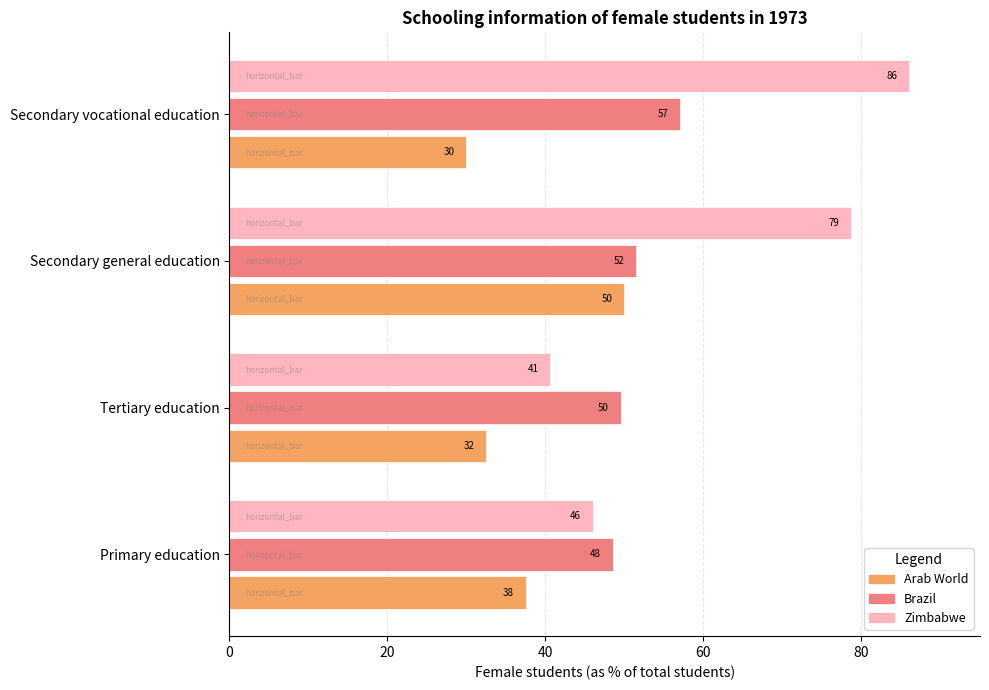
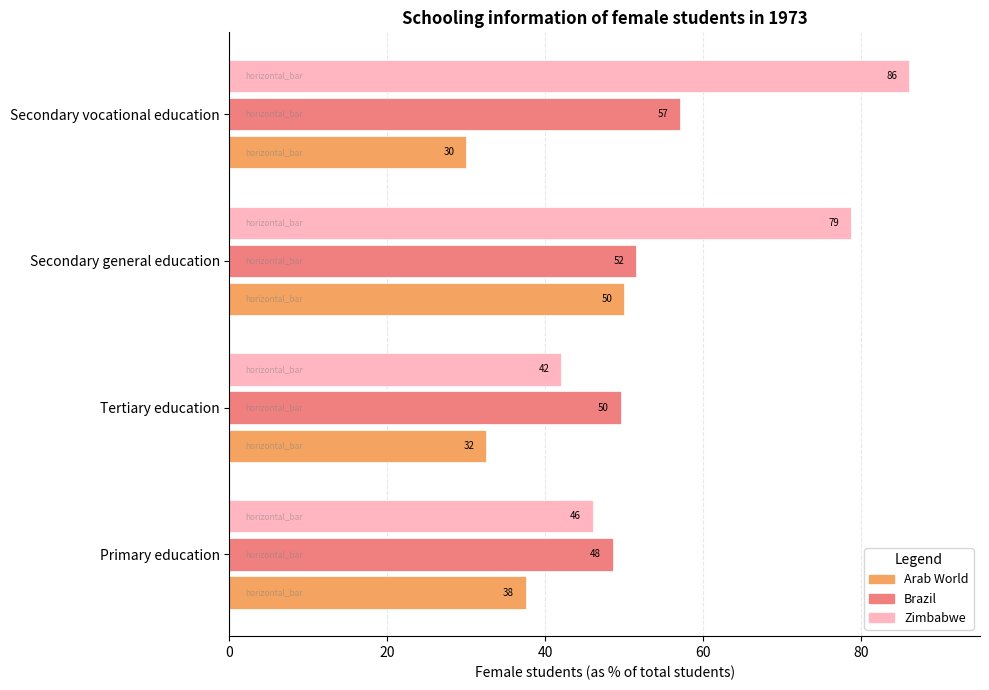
  {
    "Zimbabwe": {
      "Secondary vocational education": 86,
      "Secondary general education": 79,
-     "Tertiary education": 41,
+     "Tertiary education": 42,
      "Primary education": 46
    }
  }
